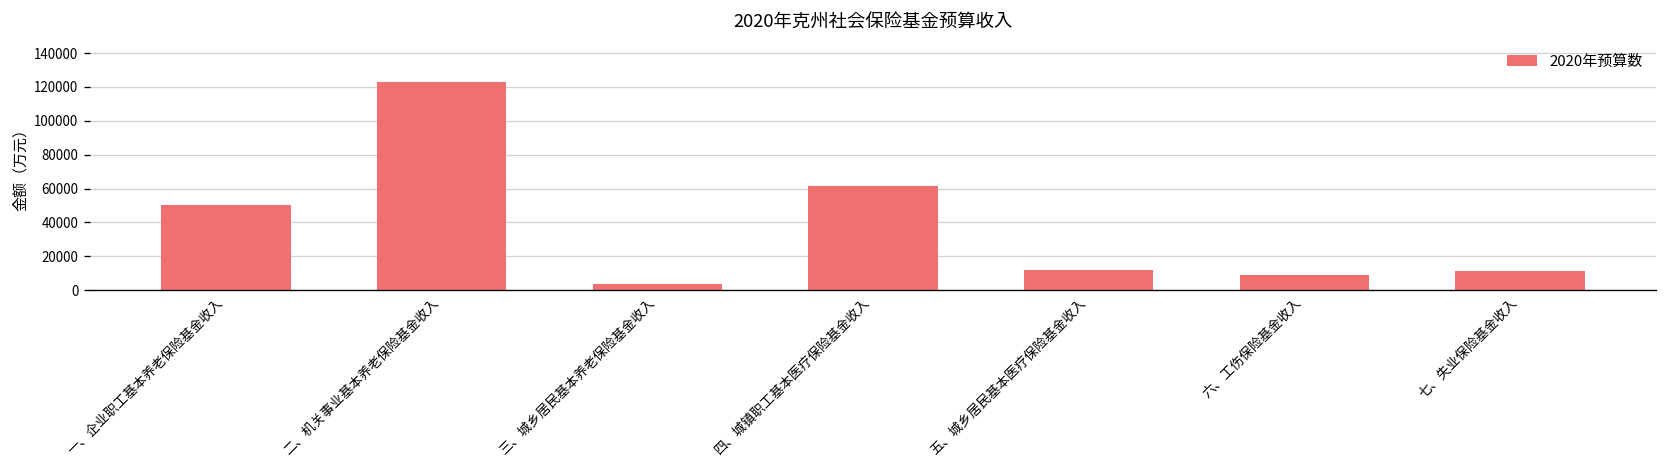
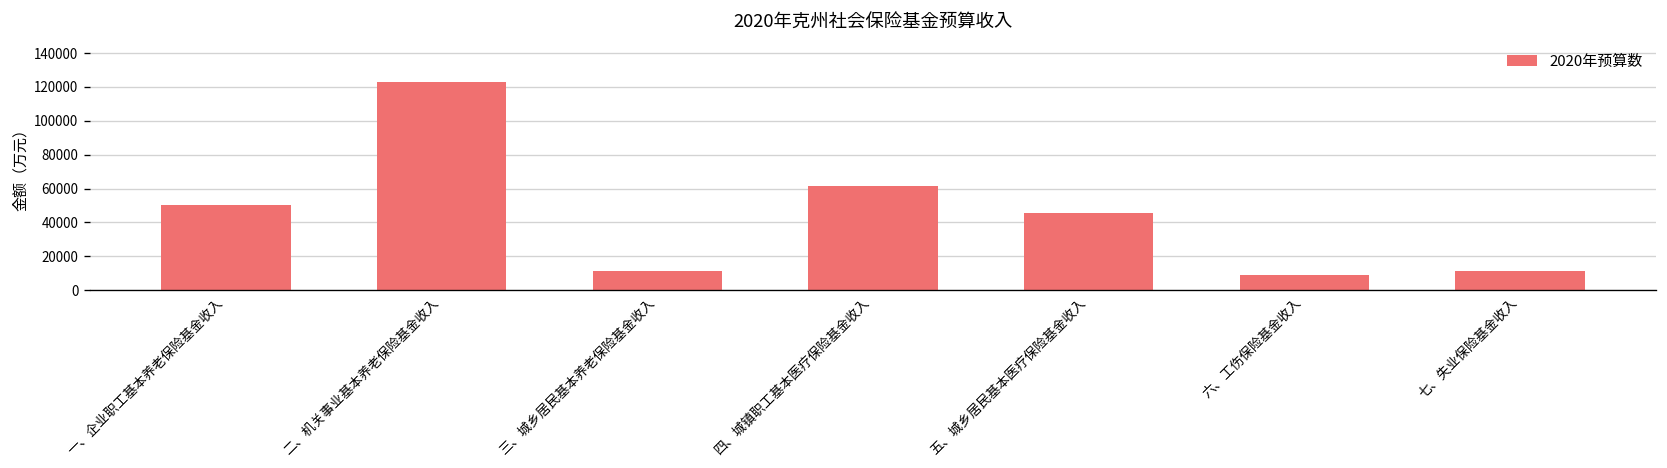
  {
    "一、企业职工基本养老保险基金收入": 50000,
    "二、机关事业基本养老保险基金收入": 123000,
-   "三、城乡居民基本养老保险基金收入": 3000,
+   "三、城乡居民基本养老保险基金收入": 11000,
    "四、城镇职工基本医疗保险基金收入": 61000,
-   "五、城乡居民基本医疗保险基金收入": 12000,
+   "五、城乡居民基本医疗保险基金收入": 45000,
    "六、工伤保险基金收入": 9000,
    "七、失业保险基金收入": 11000
  }
